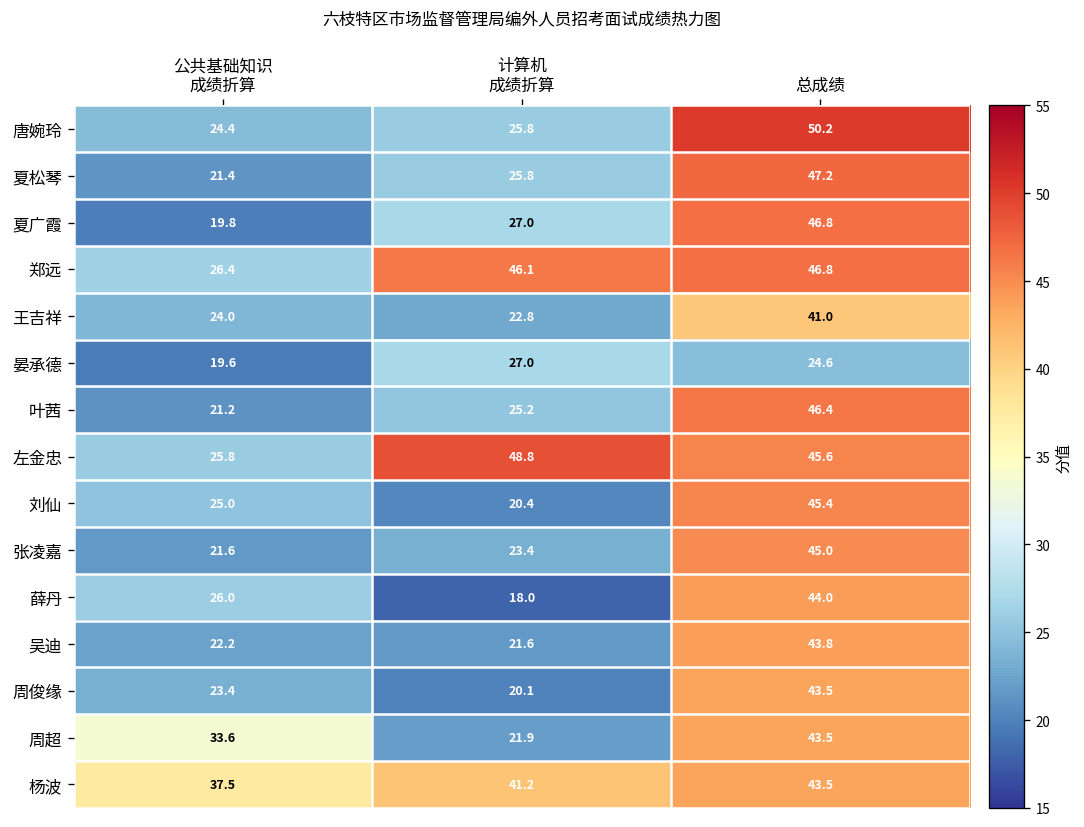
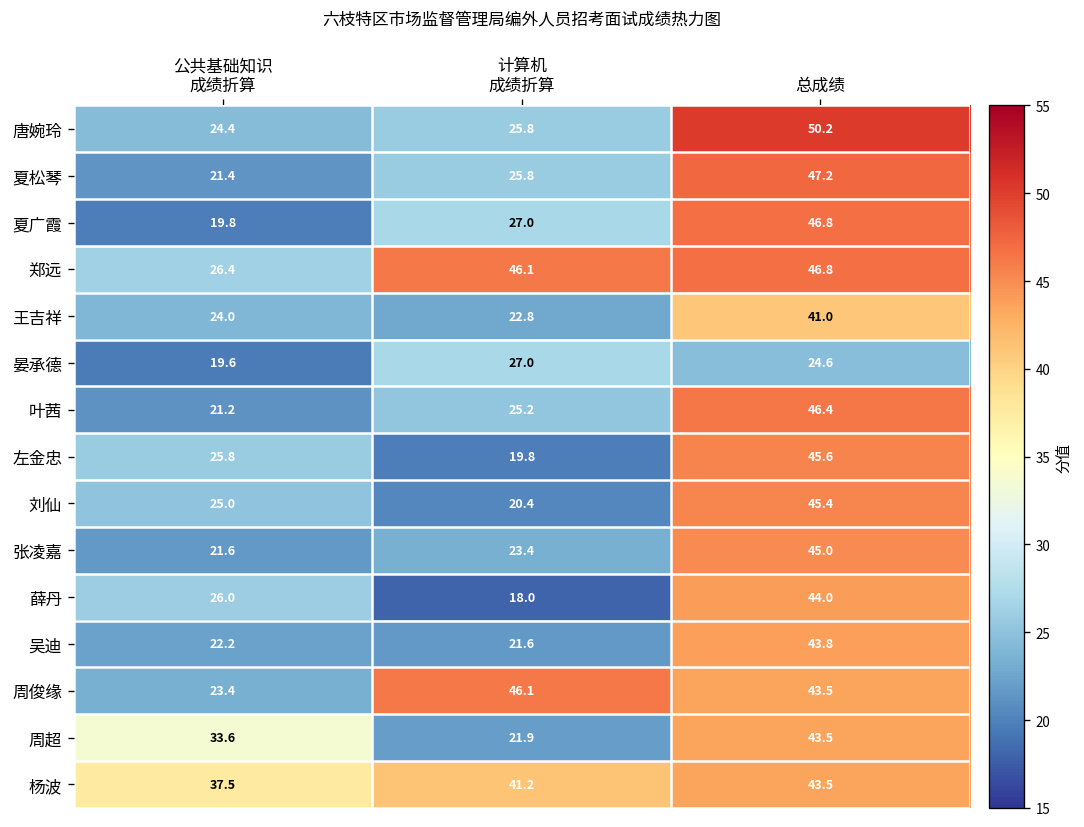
  {
    "唐婉玲": {
      "公共基础知识 成绩折算": 24.4,
      "计算机 成绩折算": 25.8,
      "总成绩": 50.2
    },
    "夏松琴": {
      "公共基础知识 成绩折算": 21.4,
      "计算机 成绩折算": 25.8,
      "总成绩": 47.2
    },
    "夏广霞": {
      "公共基础知识 成绩折算": 19.8,
      "计算机 成绩折算": 27.0,
      "总成绩": 46.8
    },
    "郑远": {
      "公共基础知识 成绩折算": 26.4,
      "计算机 成绩折算": 46.1,
      "总成绩": 46.8
    },
    "王吉祥": {
      "公共基础知识 成绩折算": 24.0,
      "计算机 成绩折算": 22.8,
      "总成绩": 41.0
    },
    "晏承德": {
      "公共基础知识 成绩折算": 19.6,
      "计算机 成绩折算": 27.0,
      "总成绩": 24.6
    },
    "叶茜": {
      "公共基础知识 成绩折算": 21.2,
      "计算机 成绩折算": 25.2,
      "总成绩": 46.4
    },
    "左金忠": {
      "公共基础知识 成绩折算": 25.8,
-     "计算机 成绩折算": 48.8,
+     "计算机 成绩折算": 19.8,
      "总成绩": 45.6
    },
    "刘仙": {
      "公共基础知识 成绩折算": 25.0,
      "计算机 成绩折算": 20.4,
      "总成绩": 45.4
    },
    "张凌嘉": {
      "公共基础知识 成绩折算": 21.6,
      "计算机 成绩折算": 23.4,
      "总成绩": 45.0
    },
    "薛丹": {
      "公共基础知识 成绩折算": 26.0,
      "计算机 成绩折算": 18.0,
      "总成绩": 44.0
    },
    "吴迪": {
      "公共基础知识 成绩折算": 22.2,
      "计算机 成绩折算": 21.6,
      "总成绩": 43.8
    },
    "周俊缘": {
      "公共基础知识 成绩折算": 23.4,
-     "计算机 成绩折算": 20.1,
+     "计算机 成绩折算": 46.1,
      "总成绩": 43.5
    },
    "周超": {
      "公共基础知识 成绩折算": 33.6,
      "计算机 成绩折算": 21.9,
      "总成绩": 43.5
    },
    "杨波": {
      "公共基础知识 成绩折算": 37.5,
      "计算机 成绩折算": 41.2,
      "总成绩": 43.5
    }
  }
